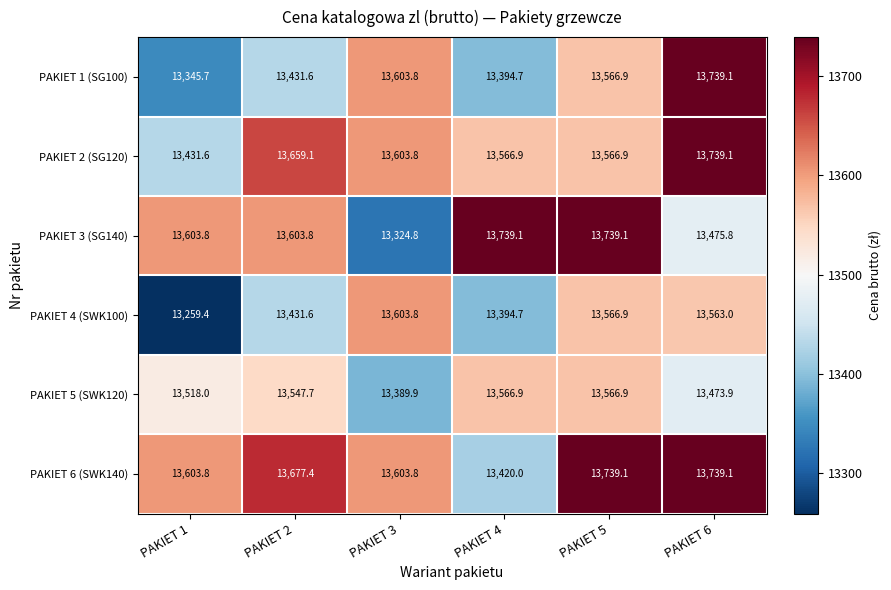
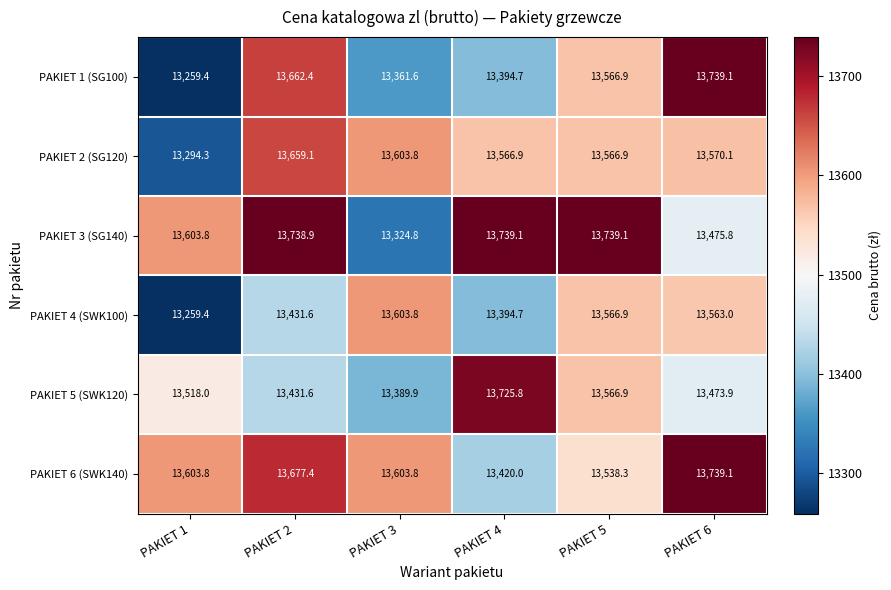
  {
    "PAKIET 1 (SG100)": {
-     "PAKIET 1": "13,345.7",
-     "PAKIET 2": "13,431.6",
-     "PAKIET 3": "13,603.8",
+     "PAKIET 1": "13,259.4",
+     "PAKIET 2": "13,662.4",
+     "PAKIET 3": "13,361.6",
      "PAKIET 4": "13,394.7",
      "PAKIET 5": "13,566.9",
      "PAKIET 6": "13,739.1"
    },
    "PAKIET 2 (SG120)": {
-     "PAKIET 1": "13,431.6",
+     "PAKIET 1": "13,294.3",
      "PAKIET 2": "13,659.1",
      "PAKIET 3": "13,603.8",
      "PAKIET 4": "13,566.9",
      "PAKIET 5": "13,566.9",
-     "PAKIET 6": "13,739.1"
+     "PAKIET 6": "13,570.1"
    },
    "PAKIET 3 (SG140)": {
      "PAKIET 1": "13,603.8",
-     "PAKIET 2": "13,603.8",
+     "PAKIET 2": "13,738.9",
      "PAKIET 3": "13,324.8",
      "PAKIET 4": "13,739.1",
      "PAKIET 5": "13,739.1",
      "PAKIET 6": "13,475.8"
    },
    "PAKIET 4 (SWK100)": {
      "PAKIET 1": "13,259.4",
      "PAKIET 2": "13,431.6",
      "PAKIET 3": "13,603.8",
      "PAKIET 4": "13,394.7",
      "PAKIET 5": "13,566.9",
      "PAKIET 6": "13,563.0"
    },
    "PAKIET 5 (SWK120)": {
      "PAKIET 1": "13,518.0",
-     "PAKIET 2": "13,547.7",
+     "PAKIET 2": "13,431.6",
      "PAKIET 3": "13,389.9",
-     "PAKIET 4": "13,566.9",
+     "PAKIET 4": "13,725.8",
      "PAKIET 5": "13,566.9",
      "PAKIET 6": "13,473.9"
    },
    "PAKIET 6 (SWK140)": {
      "PAKIET 1": "13,603.8",
      "PAKIET 2": "13,677.4",
      "PAKIET 3": "13,603.8",
      "PAKIET 4": "13,420.0",
-     "PAKIET 5": "13,739.1",
+     "PAKIET 5": "13,538.3",
      "PAKIET 6": "13,739.1"
    }
  }
